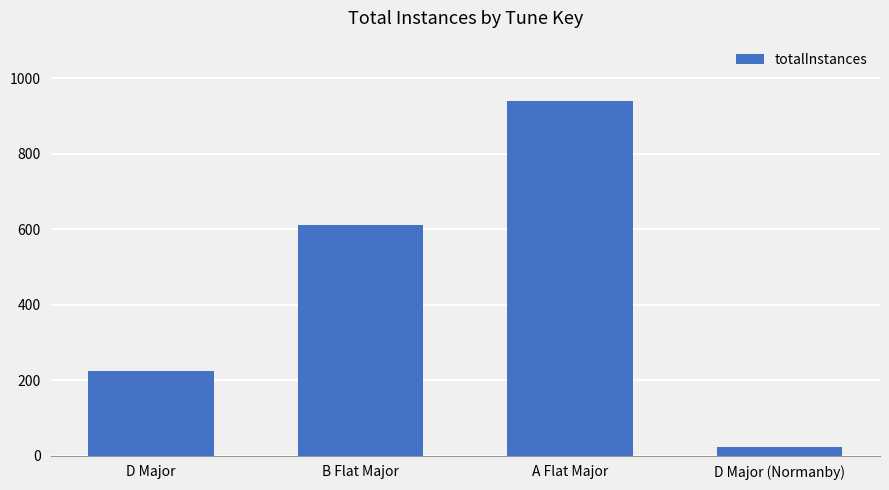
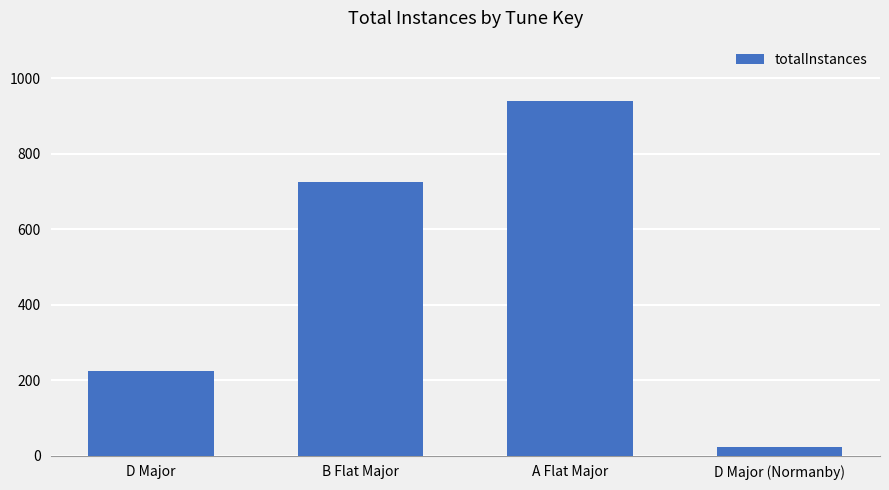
  {
    "D Major": 220,
-   "B Flat Major": 610,
+   "B Flat Major": 730,
    "A Flat Major": 940,
    "D Major (Normanby)": 20
  }
